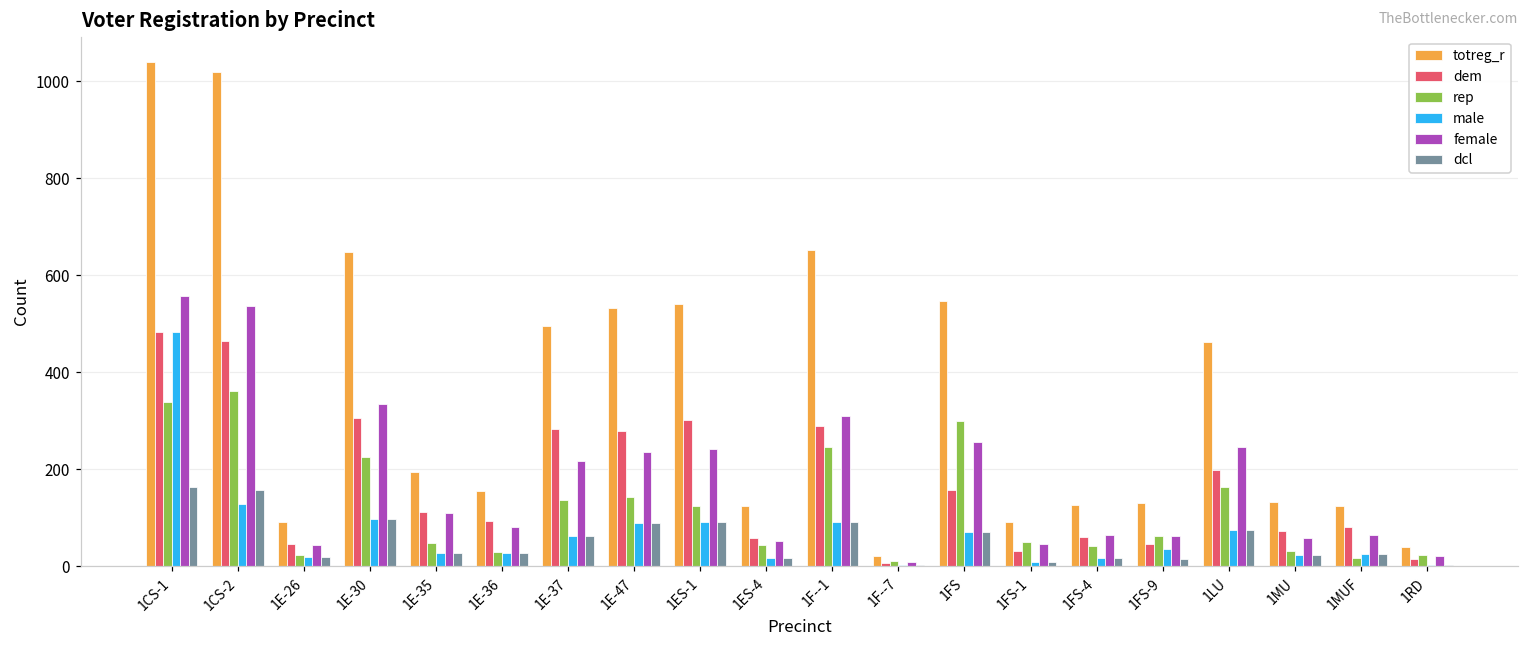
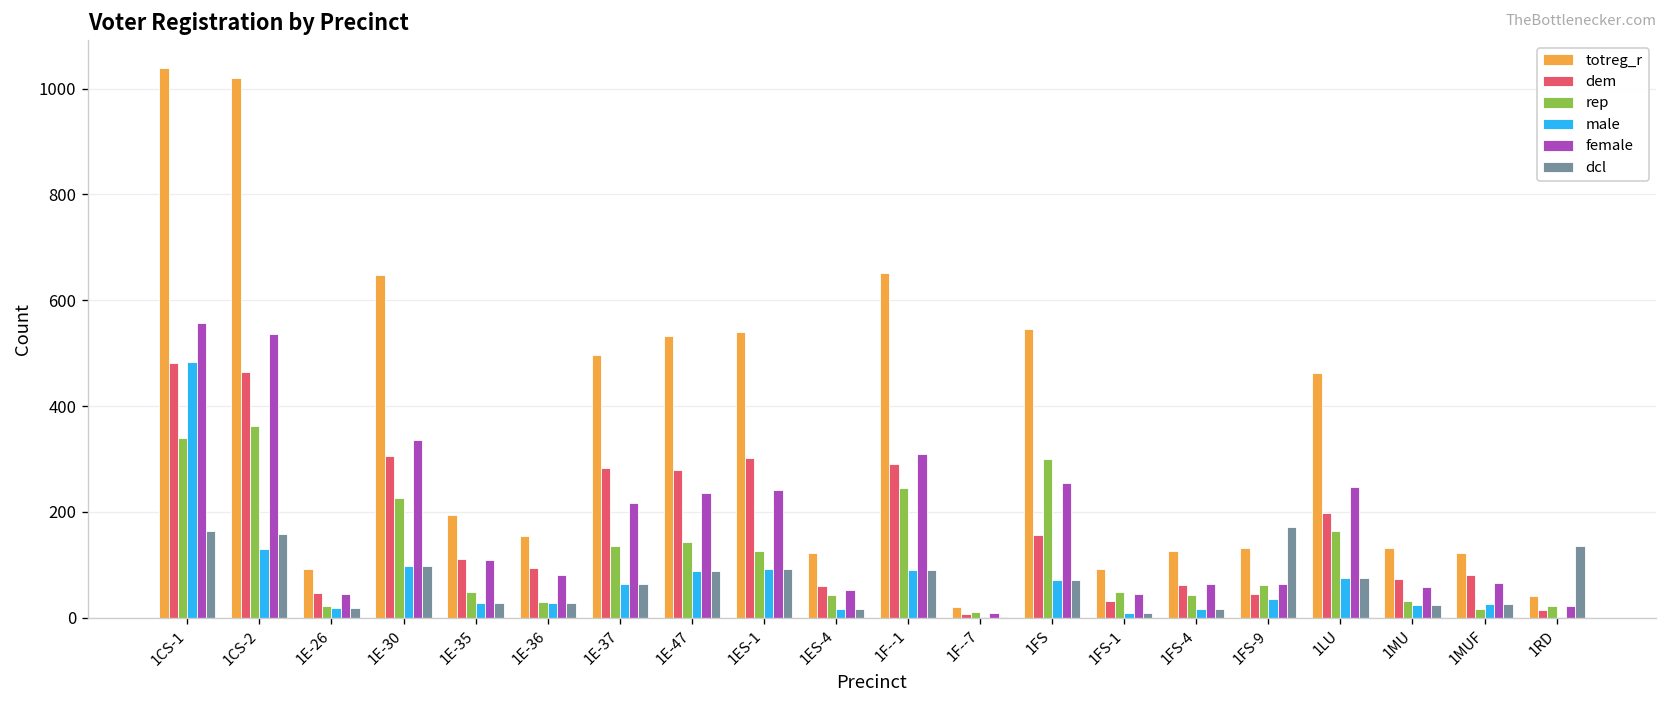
  {
    "totreg_r": {
      "1CS-1": 1040,
      "1CS-2": 1020,
      "1E-26": 90,
      "1E-30": 650,
      "1E-35": 190,
      "1E-36": 150,
      "1E-37": 500,
      "1E-47": 530,
      "1ES-1": 540,
      "1ES-4": 120,
      "1F--1": 650,
      "1F--7": 20,
      "1FS": 550,
      "1FS-1": 90,
      "1FS-4": 130,
      "1FS-9": 130,
      "1LU": 460,
      "1MU": 130,
      "1MUF": 120,
      "1RD": 40
    },
    "dem": {
      "1CS-1": 480,
      "1CS-2": 470,
      "1E-26": 50,
      "1E-30": 310,
      "1E-35": 110,
      "1E-36": 90,
      "1E-37": 280,
      "1E-47": 280,
      "1ES-1": 300,
      "1ES-4": 60,
      "1F--1": 290,
      "1F--7": 10,
      "1FS": 160,
      "1FS-1": 30,
      "1FS-4": 60,
      "1FS-9": 50,
      "1LU": 200,
      "1MU": 70,
      "1MUF": 80,
      "1RD": 20
    },
    "rep": {
      "1CS-1": 340,
      "1CS-2": 360,
      "1E-26": 20,
      "1E-30": 230,
      "1E-35": 50,
      "1E-36": 30,
      "1E-37": 140,
      "1E-47": 140,
      "1ES-1": 130,
      "1ES-4": 40,
      "1F--1": 250,
      "1F--7": 10,
      "1FS": 300,
      "1FS-1": 50,
      "1FS-4": 40,
      "1FS-9": 60,
      "1LU": 160,
      "1MU": 30,
      "1MUF": 20,
      "1RD": 20
    },
    "male": {
      "1CS-1": 480,
      "1CS-2": 130,
      "1E-26": 20,
      "1E-30": 100,
      "1E-35": 30,
      "1E-36": 30,
      "1E-37": 60,
      "1E-47": 90,
      "1ES-1": 90,
      "1ES-4": 20,
      "1F--1": 90,
      "1FS": 70,
      "1FS-1": 10,
      "1FS-4": 20,
      "1FS-9": 40,
      "1LU": 70,
      "1MU": 20,
      "1MUF": 30
    },
    "female": {
      "1CS-1": 560,
      "1CS-2": 540,
      "1E-26": 40,
      "1E-30": 340,
      "1E-35": 110,
      "1E-36": 80,
      "1E-37": 220,
      "1E-47": 240,
      "1ES-1": 240,
      "1ES-4": 50,
      "1F--1": 310,
      "1F--7": 10,
      "1FS": 260,
      "1FS-1": 50,
      "1FS-4": 60,
      "1FS-9": 60,
      "1LU": 250,
      "1MU": 60,
      "1MUF": 70,
      "1RD": 20
    },
    "dcl": {
      "1CS-1": 160,
      "1CS-2": 160,
      "1E-26": 20,
      "1E-30": 100,
      "1E-35": 30,
      "1E-36": 30,
      "1E-37": 60,
      "1E-47": 90,
      "1ES-1": 90,
      "1ES-4": 20,
      "1F--1": 90,
      "1FS": 70,
      "1FS-1": 10,
      "1FS-4": 20,
-     "1FS-9": 10,
+     "1FS-9": 170,
      "1LU": 70,
      "1MU": 20,
      "1MUF": 30,
-     "1RD": 0
+     "1RD": 140
    }
  }
